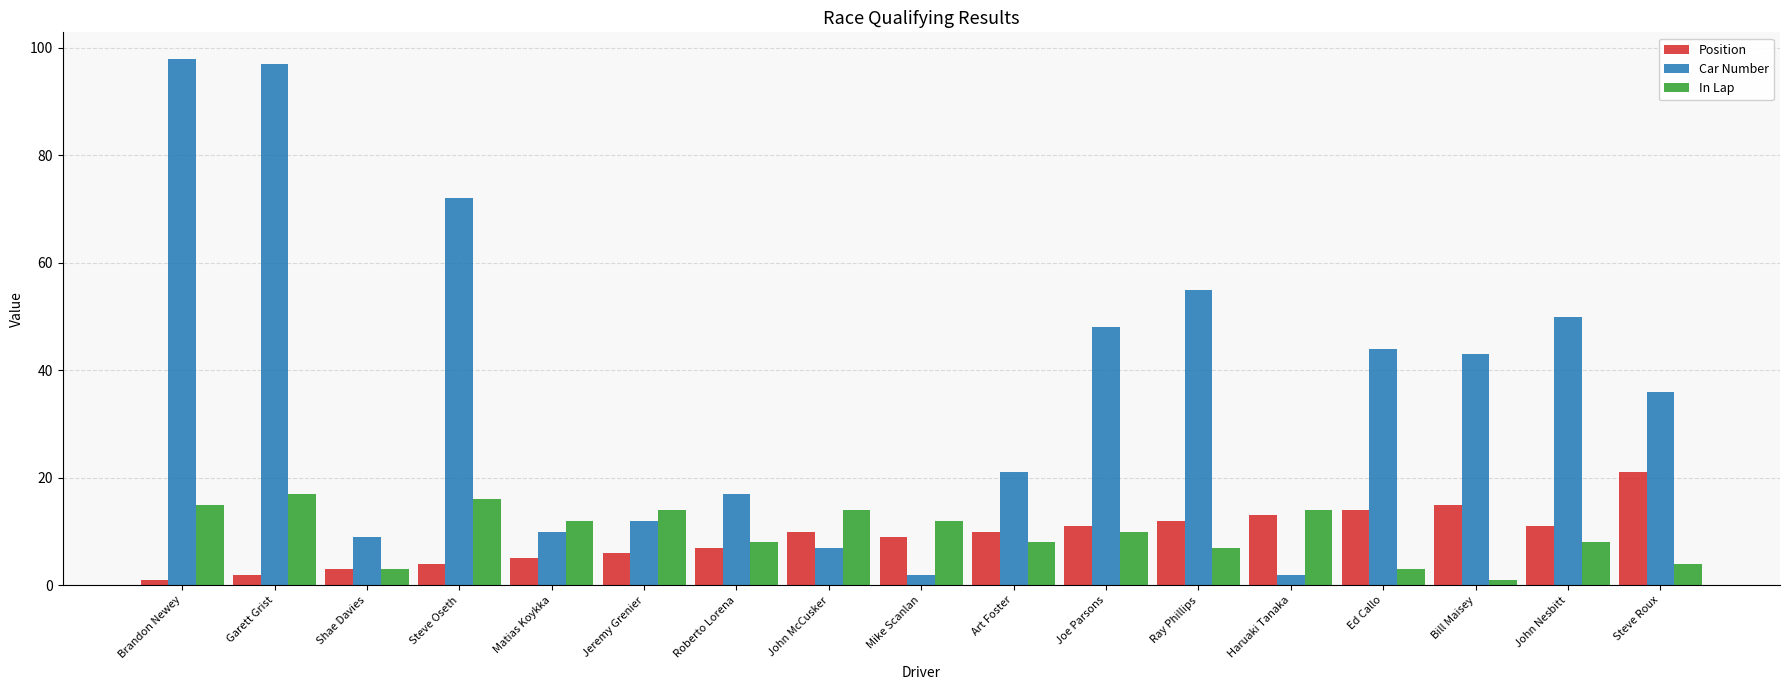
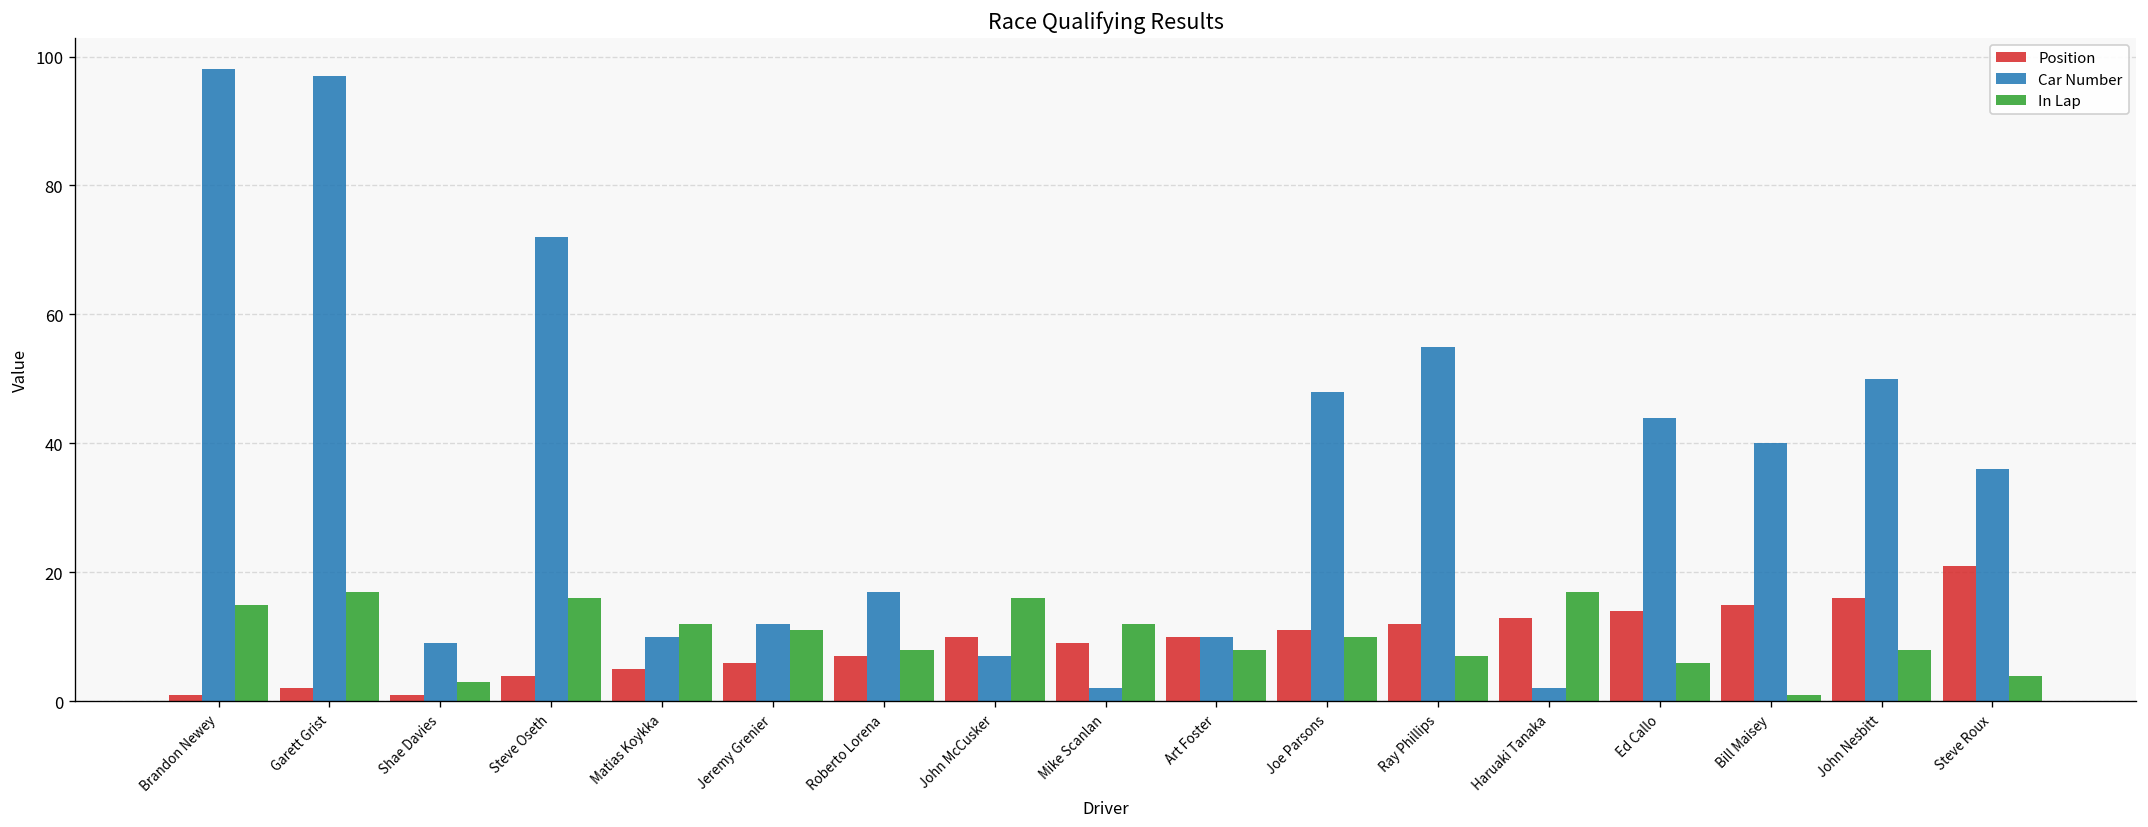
  {
    "Position": {
      "Brandon Newey": 1,
      "Garett Grist": 2,
-     "Shae Davies": 3,
+     "Shae Davies": 1,
      "Steve Oseth": 4,
      "Matias Koykka": 5,
      "Jeremy Grenier": 6,
      "Roberto Lorena": 7,
      "John McCusker": 10,
      "Mike Scanlan": 9,
      "Art Foster": 10,
      "Joe Parsons": 11,
      "Ray Phillips": 12,
      "Haruaki Tanaka": 13,
      "Ed Callo": 14,
      "Bill Maisey": 15,
-     "John Nesbitt": 11,
+     "John Nesbitt": 16,
      "Steve Roux": 21
    },
    "Car Number": {
      "Brandon Newey": 98,
      "Garett Grist": 97,
      "Shae Davies": 9,
      "Steve Oseth": 72,
      "Matias Koykka": 10,
      "Jeremy Grenier": 12,
      "Roberto Lorena": 17,
      "John McCusker": 7,
      "Mike Scanlan": 2,
-     "Art Foster": 21,
+     "Art Foster": 10,
      "Joe Parsons": 48,
      "Ray Phillips": 55,
      "Haruaki Tanaka": 2,
      "Ed Callo": 44,
-     "Bill Maisey": 43,
+     "Bill Maisey": 40,
      "John Nesbitt": 50,
      "Steve Roux": 36
    },
    "In Lap": {
      "Brandon Newey": 15,
      "Garett Grist": 17,
      "Shae Davies": 3,
      "Steve Oseth": 16,
      "Matias Koykka": 12,
-     "Jeremy Grenier": 14,
+     "Jeremy Grenier": 11,
      "Roberto Lorena": 8,
-     "John McCusker": 14,
+     "John McCusker": 16,
      "Mike Scanlan": 12,
      "Art Foster": 8,
      "Joe Parsons": 10,
      "Ray Phillips": 7,
-     "Haruaki Tanaka": 14,
-     "Ed Callo": 3,
+     "Haruaki Tanaka": 17,
+     "Ed Callo": 6,
      "Bill Maisey": 1,
      "John Nesbitt": 8,
      "Steve Roux": 4
    }
  }
